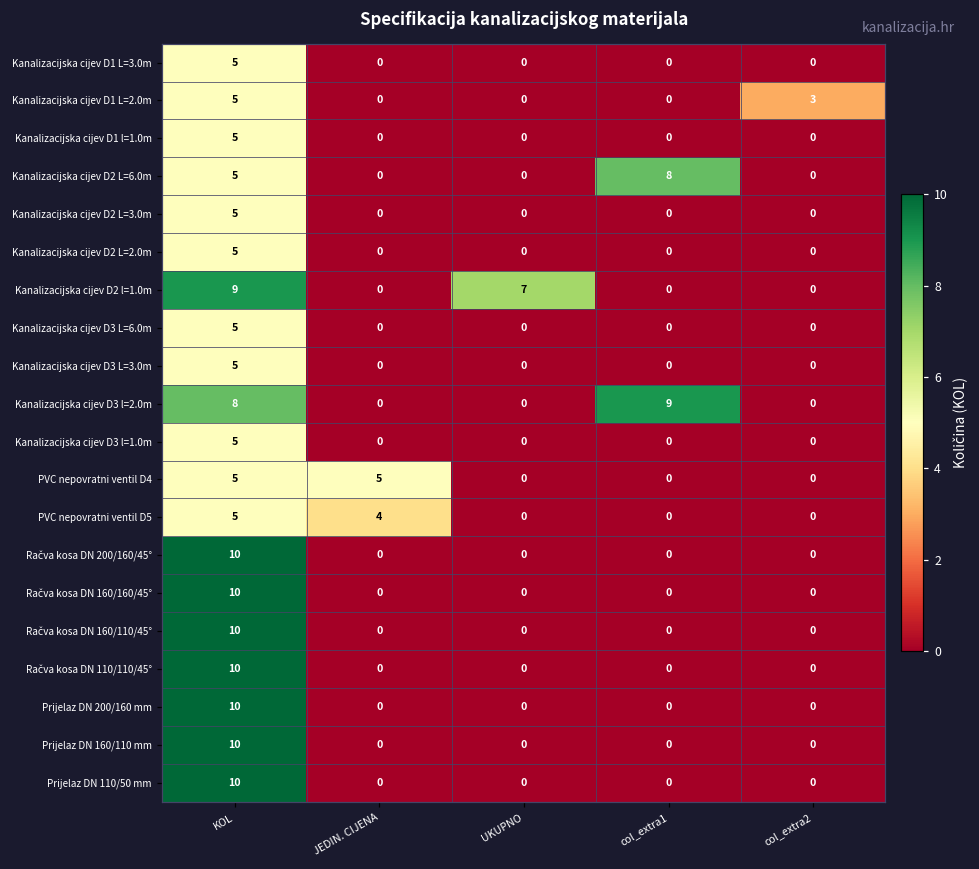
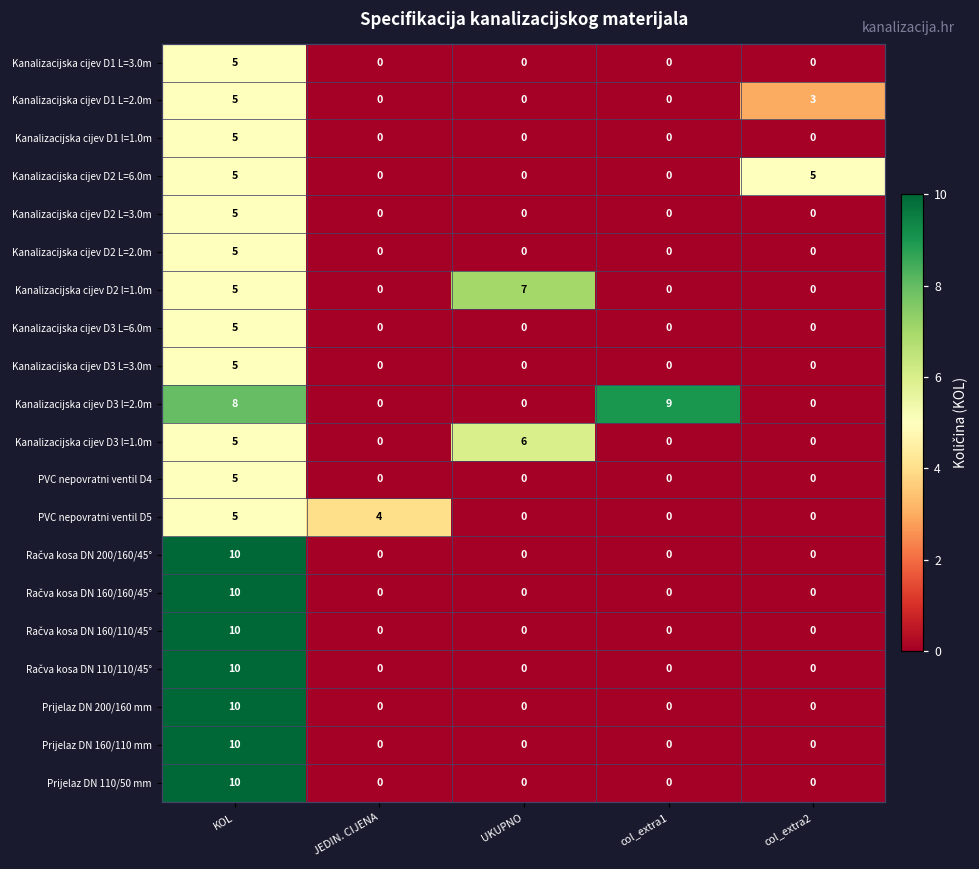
  {
    "Kanalizacijska cijev D1 L=3.0m": {
      "KOL": 5,
      "JEDIN. CIJENA": 0,
      "UKUPNO": 0,
      "col_extra1": 0,
      "col_extra2": 0
    },
    "Kanalizacijska cijev D1 L=2.0m": {
      "KOL": 5,
      "JEDIN. CIJENA": 0,
      "UKUPNO": 0,
      "col_extra1": 0,
      "col_extra2": 3
    },
    "Kanalizacijska cijev D1 l=1.0m": {
      "KOL": 5,
      "JEDIN. CIJENA": 0,
      "UKUPNO": 0,
      "col_extra1": 0,
      "col_extra2": 0
    },
    "Kanalizacijska cijev D2 L=6.0m": {
      "KOL": 5,
      "JEDIN. CIJENA": 0,
      "UKUPNO": 0,
-     "col_extra1": 8,
-     "col_extra2": 0
+     "col_extra1": 0,
+     "col_extra2": 5
    },
    "Kanalizacijska cijev D2 L=3.0m": {
      "KOL": 5,
      "JEDIN. CIJENA": 0,
      "UKUPNO": 0,
      "col_extra1": 0,
      "col_extra2": 0
    },
    "Kanalizacijska cijev D2 L=2.0m": {
      "KOL": 5,
      "JEDIN. CIJENA": 0,
      "UKUPNO": 0,
      "col_extra1": 0,
      "col_extra2": 0
    },
    "Kanalizacijska cijev D2 l=1.0m": {
-     "KOL": 9,
+     "KOL": 5,
      "JEDIN. CIJENA": 0,
      "UKUPNO": 7,
      "col_extra1": 0,
      "col_extra2": 0
    },
    "Kanalizacijska cijev D3 L=6.0m": {
      "KOL": 5,
      "JEDIN. CIJENA": 0,
      "UKUPNO": 0,
      "col_extra1": 0,
      "col_extra2": 0
    },
    "Kanalizacijska cijev D3 L=3.0m": {
      "KOL": 5,
      "JEDIN. CIJENA": 0,
      "UKUPNO": 0,
      "col_extra1": 0,
      "col_extra2": 0
    },
    "Kanalizacijska cijev D3 l=2.0m": {
      "KOL": 8,
      "JEDIN. CIJENA": 0,
      "UKUPNO": 0,
      "col_extra1": 9,
      "col_extra2": 0
    },
    "Kanalizacijska cijev D3 l=1.0m": {
      "KOL": 5,
      "JEDIN. CIJENA": 0,
-     "UKUPNO": 0,
+     "UKUPNO": 6,
      "col_extra1": 0,
      "col_extra2": 0
    },
    "PVC nepovratni ventil D4": {
      "KOL": 5,
-     "JEDIN. CIJENA": 5,
+     "JEDIN. CIJENA": 0,
      "UKUPNO": 0,
      "col_extra1": 0,
      "col_extra2": 0
    },
    "PVC nepovratni ventil D5": {
      "KOL": 5,
      "JEDIN. CIJENA": 4,
      "UKUPNO": 0,
      "col_extra1": 0,
      "col_extra2": 0
    },
    "Račva kosa DN 200/160/45°": {
      "KOL": 10,
      "JEDIN. CIJENA": 0,
      "UKUPNO": 0,
      "col_extra1": 0,
      "col_extra2": 0
    },
    "Račva kosa DN 160/160/45°": {
      "KOL": 10,
      "JEDIN. CIJENA": 0,
      "UKUPNO": 0,
      "col_extra1": 0,
      "col_extra2": 0
    },
    "Račva kosa DN 160/110/45°": {
      "KOL": 10,
      "JEDIN. CIJENA": 0,
      "UKUPNO": 0,
      "col_extra1": 0,
      "col_extra2": 0
    },
    "Račva kosa DN 110/110/45°": {
      "KOL": 10,
      "JEDIN. CIJENA": 0,
      "UKUPNO": 0,
      "col_extra1": 0,
      "col_extra2": 0
    },
    "Prijelaz DN 200/160 mm": {
      "KOL": 10,
      "JEDIN. CIJENA": 0,
      "UKUPNO": 0,
      "col_extra1": 0,
      "col_extra2": 0
    },
    "Prijelaz DN 160/110 mm": {
      "KOL": 10,
      "JEDIN. CIJENA": 0,
      "UKUPNO": 0,
      "col_extra1": 0,
      "col_extra2": 0
    },
    "Prijelaz DN 110/50 mm": {
      "KOL": 10,
      "JEDIN. CIJENA": 0,
      "UKUPNO": 0,
      "col_extra1": 0,
      "col_extra2": 0
    }
  }
